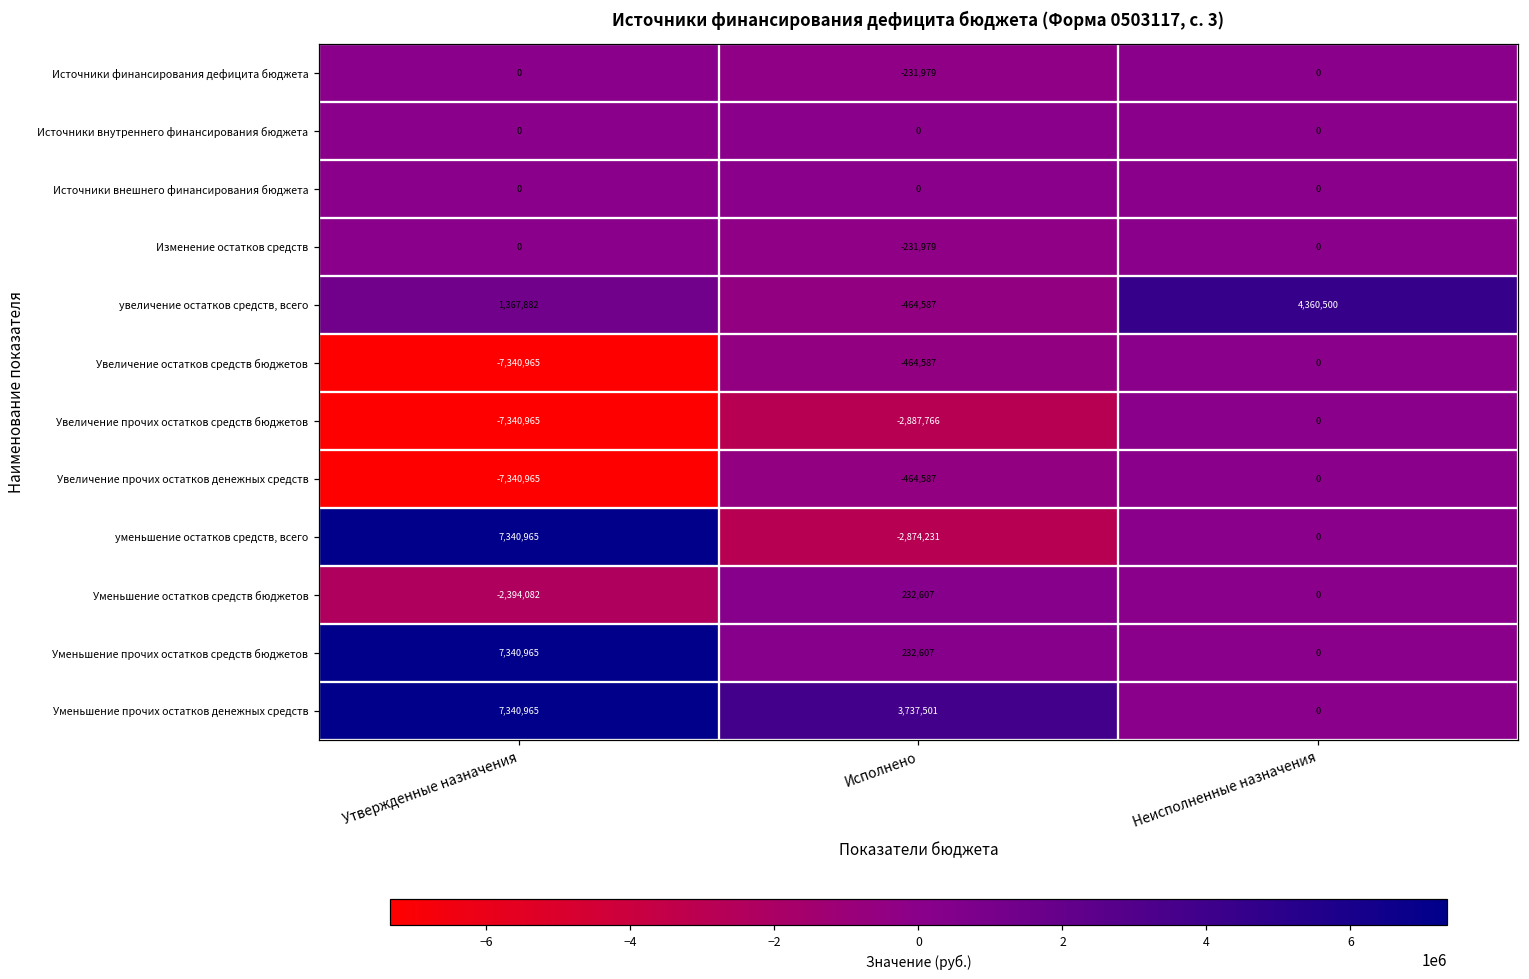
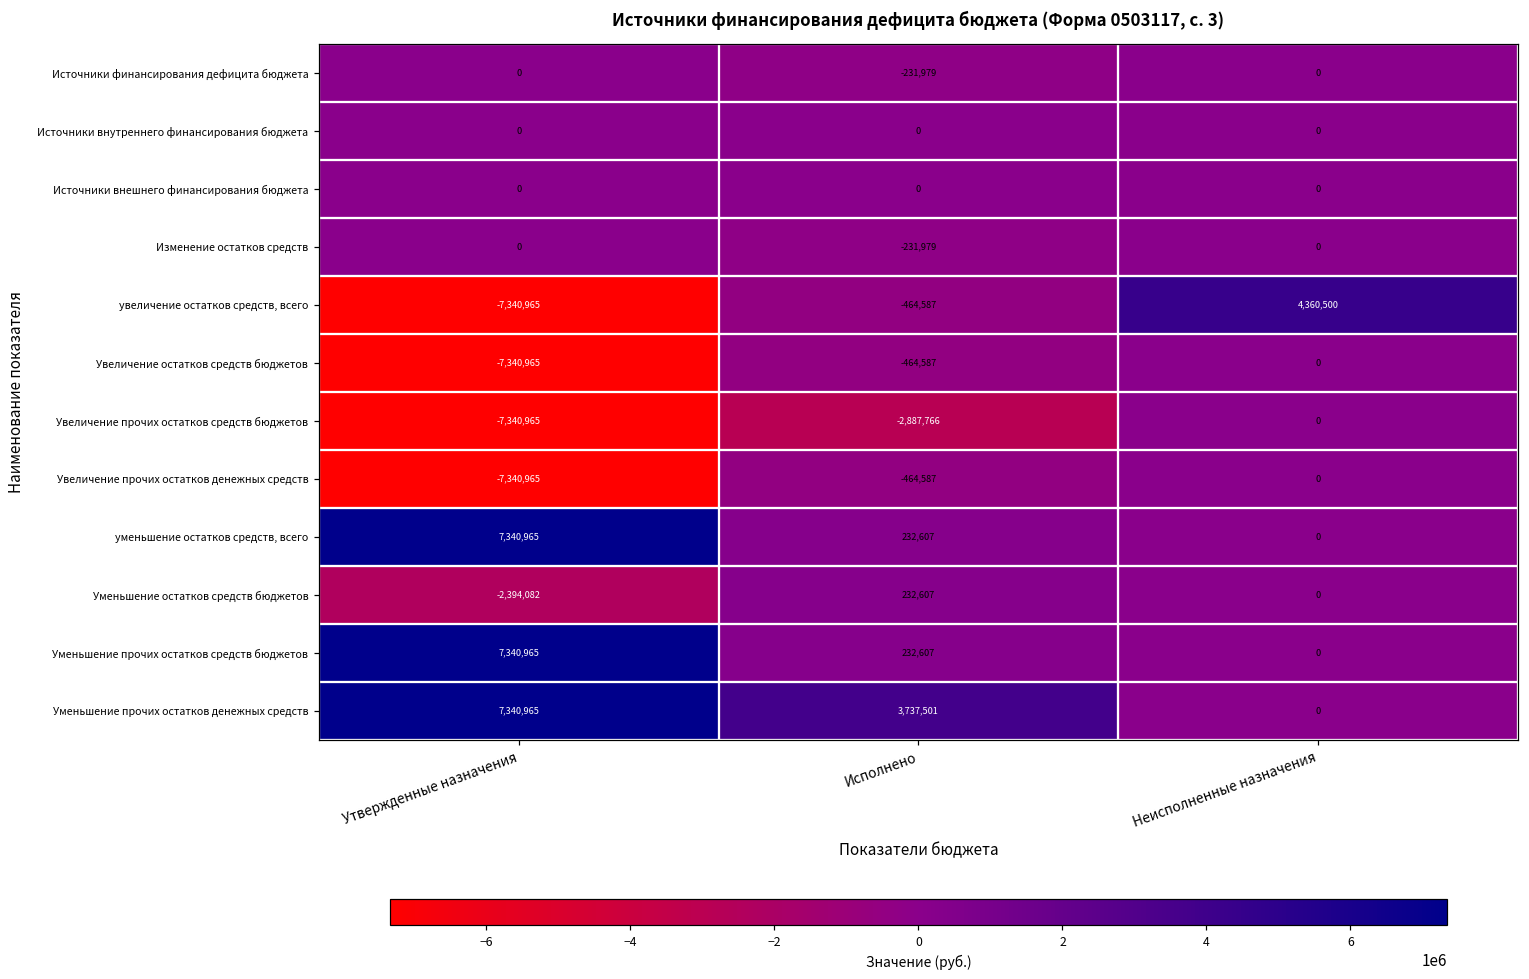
  {
    "Источники финансирования дефицита бюджета": {
      "Утвержденные назначения": "0",
      "Исполнено": "-231,979",
      "Неисполненные назначения": "0"
    },
    "Источники внутреннего финансирования бюджета": {
      "Утвержденные назначения": "0",
      "Исполнено": "0",
      "Неисполненные назначения": "0"
    },
    "Источники внешнего финансирования бюджета": {
      "Утвержденные назначения": "0",
      "Исполнено": "0",
      "Неисполненные назначения": "0"
    },
    "Изменение остатков средств": {
      "Утвержденные назначения": "0",
      "Исполнено": "-231,979",
      "Неисполненные назначения": "0"
    },
    "увеличение остатков средств, всего": {
-     "Утвержденные назначения": "1,367,882",
+     "Утвержденные назначения": "-7,340,965",
      "Исполнено": "-464,587",
      "Неисполненные назначения": "4,360,500"
    },
    "Увеличение остатков средств бюджетов": {
      "Утвержденные назначения": "-7,340,965",
      "Исполнено": "-464,587",
      "Неисполненные назначения": "0"
    },
    "Увеличение прочих остатков средств бюджетов": {
      "Утвержденные назначения": "-7,340,965",
      "Исполнено": "-2,887,766",
      "Неисполненные назначения": "0"
    },
    "Увеличение прочих остатков денежных средств": {
      "Утвержденные назначения": "-7,340,965",
      "Исполнено": "-464,587",
      "Неисполненные назначения": "0"
    },
    "уменьшение остатков средств, всего": {
      "Утвержденные назначения": "7,340,965",
-     "Исполнено": "-2,874,231",
+     "Исполнено": "232,607",
      "Неисполненные назначения": "0"
    },
    "Уменьшение остатков средств бюджетов": {
      "Утвержденные назначения": "-2,394,082",
      "Исполнено": "232,607",
      "Неисполненные назначения": "0"
    },
    "Уменьшение прочих остатков средств бюджетов": {
      "Утвержденные назначения": "7,340,965",
      "Исполнено": "232,607",
      "Неисполненные назначения": "0"
    },
    "Уменьшение прочих остатков денежных средств": {
      "Утвержденные назначения": "7,340,965",
      "Исполнено": "3,737,501",
      "Неисполненные назначения": "0"
    }
  }
